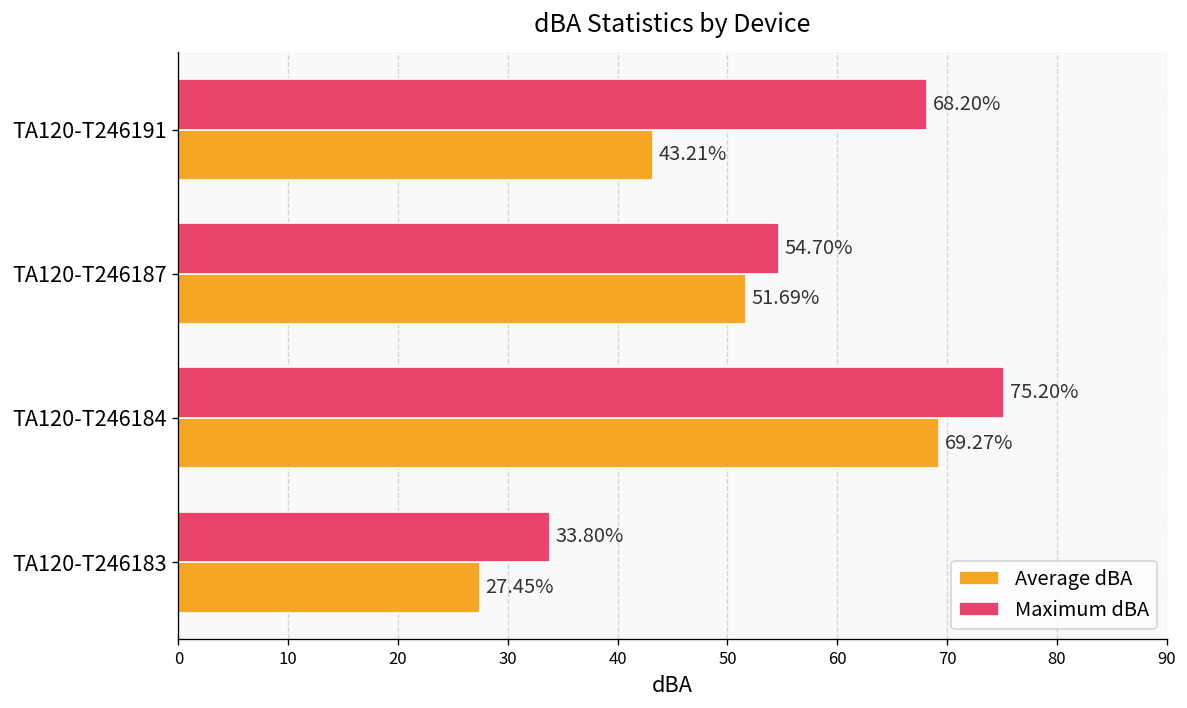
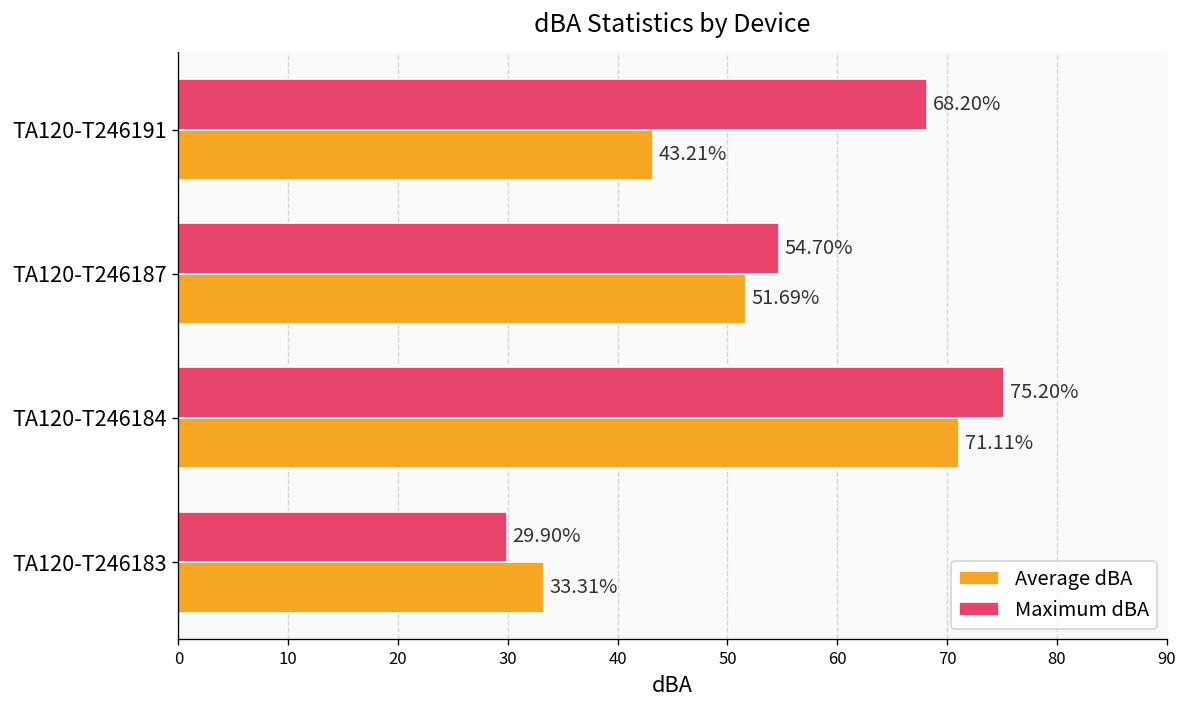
  {
    "Average dBA": {
      "TA120-T246191": "43.21%",
      "TA120-T246187": "51.69%",
-     "TA120-T246184": "69.27%",
-     "TA120-T246183": "27.45%"
+     "TA120-T246184": "71.11%",
+     "TA120-T246183": "33.31%"
    },
    "Maximum dBA": {
      "TA120-T246191": "68.20%",
      "TA120-T246187": "54.70%",
      "TA120-T246184": "75.20%",
-     "TA120-T246183": "33.80%"
+     "TA120-T246183": "29.90%"
    }
  }
